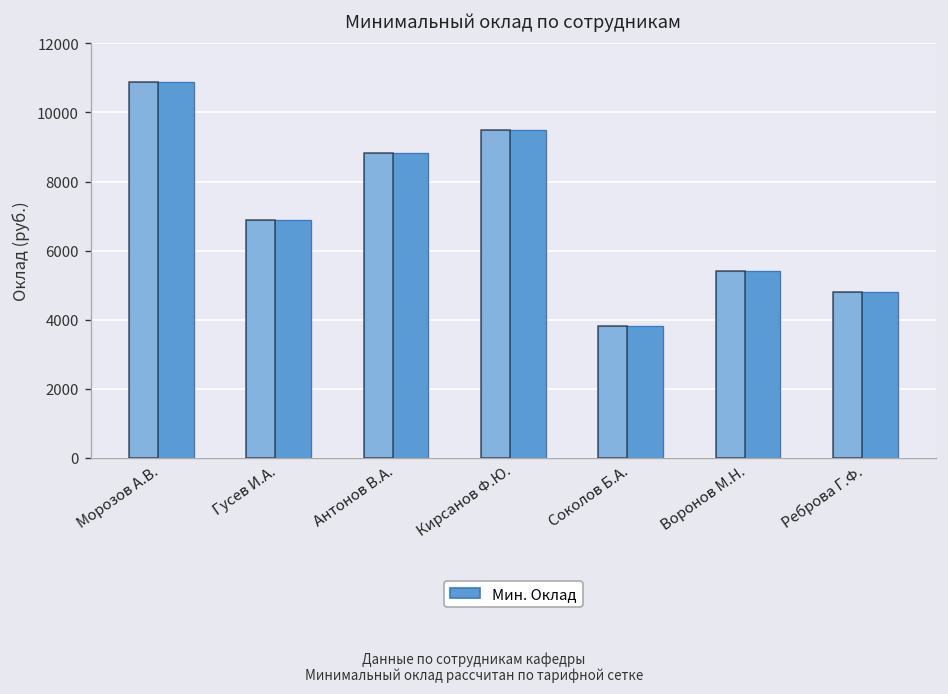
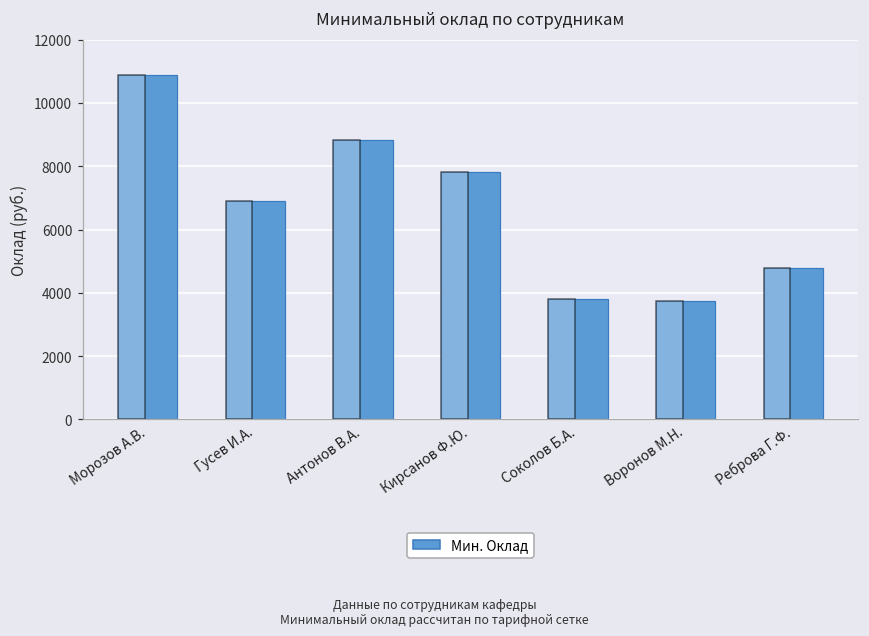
  {
    "Морозов А.В.": 10900,
    "Гусев И.А.": 6900,
    "Антонов В.А.": 8800,
-   "Кирсанов Ф.Ю.": 9500,
+   "Кирсанов Ф.Ю.": 7800,
    "Соколов Б.А.": 3800,
-   "Воронов М.Н.": 5400,
+   "Воронов М.Н.": 3700,
    "Реброва Г.Ф.": 4800
  }
